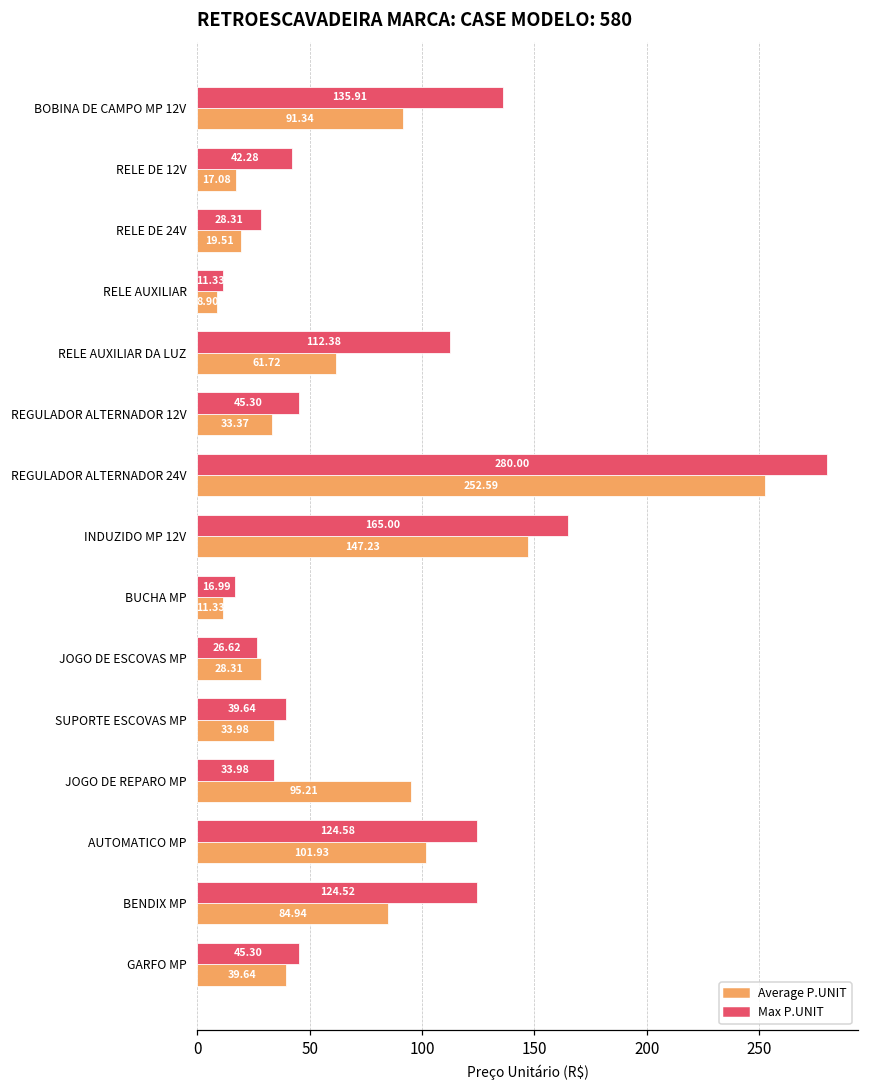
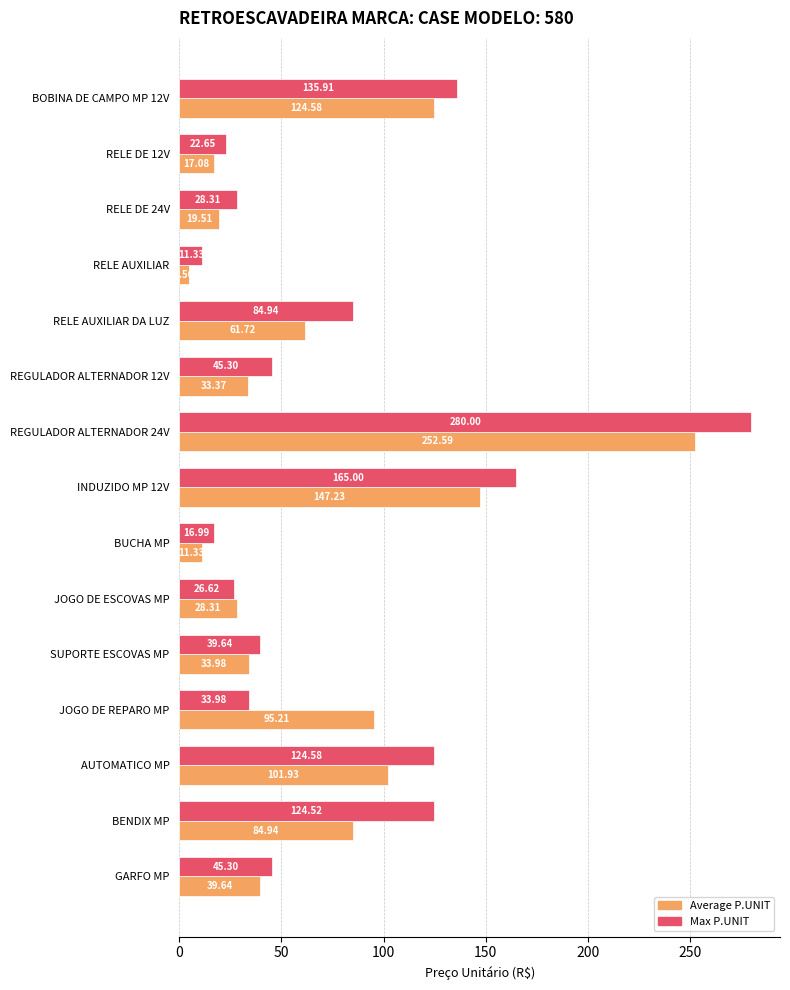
  {
    "Average P.UNIT": {
-     "BOBINA DE CAMPO MP 12V": 91.34,
+     "BOBINA DE CAMPO MP 12V": 124.58,
      "RELE DE 12V": 17.08,
      "RELE DE 24V": 19.51,
-     "RELE AUXILIAR": 9,
+     "RELE AUXILIAR": 5,
      "RELE AUXILIAR DA LUZ": 61.72,
      "REGULADOR ALTERNADOR 12V": 33.37,
      "REGULADOR ALTERNADOR 24V": 252.59,
      "INDUZIDO MP 12V": 147.23,
      "BUCHA MP": 11.33,
      "JOGO DE ESCOVAS MP": 28.31,
      "SUPORTE ESCOVAS MP": 33.98,
      "JOGO DE REPARO MP": 95.21,
      "AUTOMATICO MP": 101.93,
      "BENDIX MP": 84.94,
      "GARFO MP": 39.64
    },
    "Max P.UNIT": {
      "BOBINA DE CAMPO MP 12V": 135.91,
-     "RELE DE 12V": 42.28,
+     "RELE DE 12V": 22.65,
      "RELE DE 24V": 28.31,
      "RELE AUXILIAR": 11.33,
-     "RELE AUXILIAR DA LUZ": 112.38,
+     "RELE AUXILIAR DA LUZ": 84.94,
      "REGULADOR ALTERNADOR 12V": 45.30,
      "REGULADOR ALTERNADOR 24V": 280.00,
      "INDUZIDO MP 12V": 165.00,
      "BUCHA MP": 16.99,
      "JOGO DE ESCOVAS MP": 26.62,
      "SUPORTE ESCOVAS MP": 39.64,
      "JOGO DE REPARO MP": 33.98,
      "AUTOMATICO MP": 124.58,
      "BENDIX MP": 124.52,
      "GARFO MP": 45.30
    }
  }
